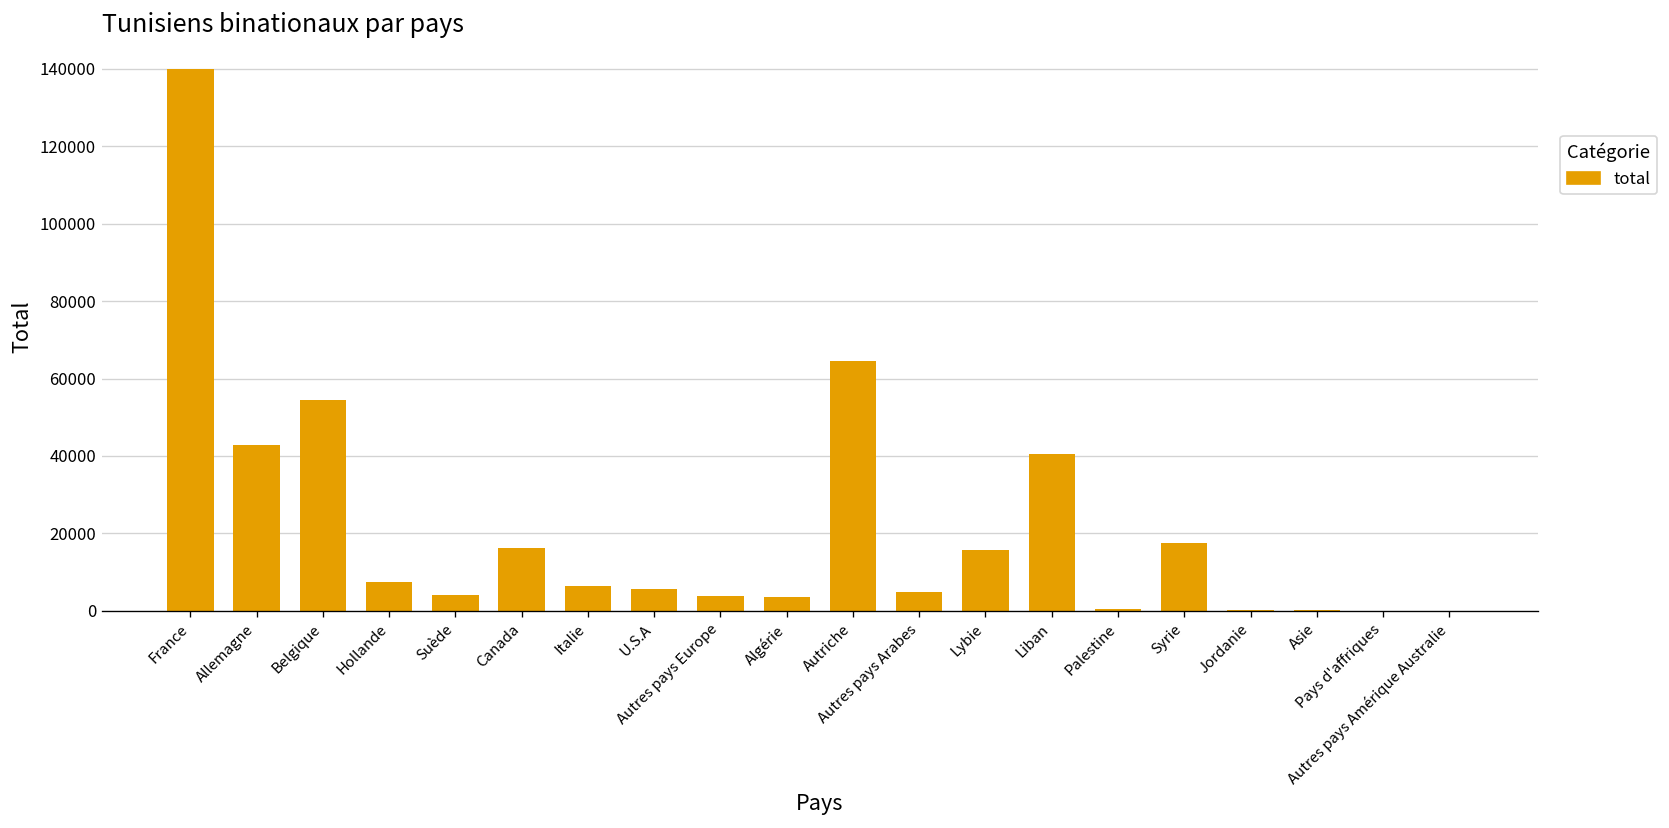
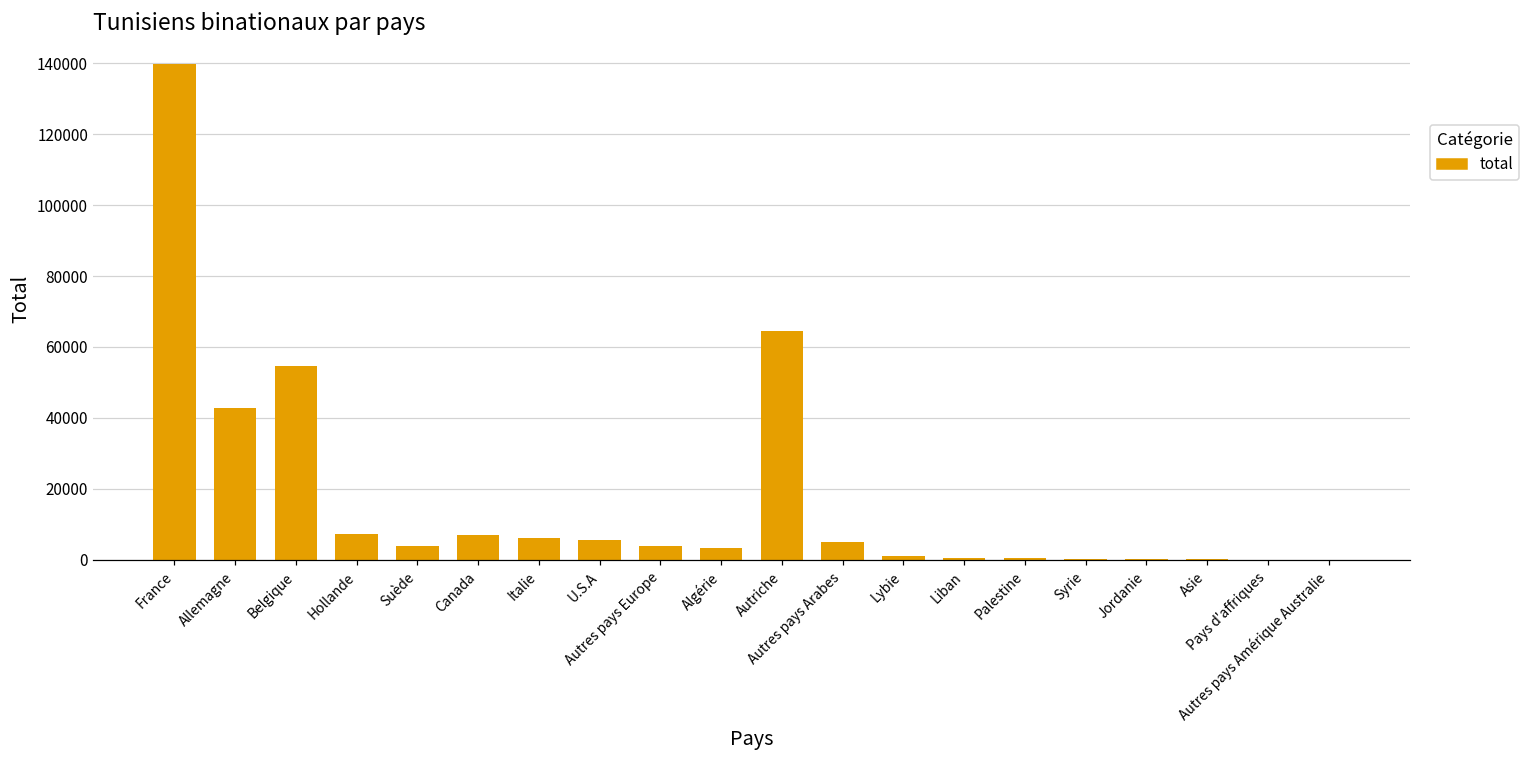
  {
    "France": 140000,
    "Allemagne": 43000,
    "Belgique": 55000,
    "Hollande": 7000,
    "Suède": 4000,
-   "Canada": 16000,
+   "Canada": 7000,
    "Italie": 6000,
    "U.S.A": 6000,
    "Autres pays Europe": 4000,
    "Algérie": 3000,
    "Autriche": 65000,
    "Autres pays Arabes": 5000,
-   "Lybie": 16000,
-   "Liban": 40000,
-   "Syrie": 18000
+   "Lybie": 1000,
+   "Liban": 0,
+   "Syrie": 0
  }
